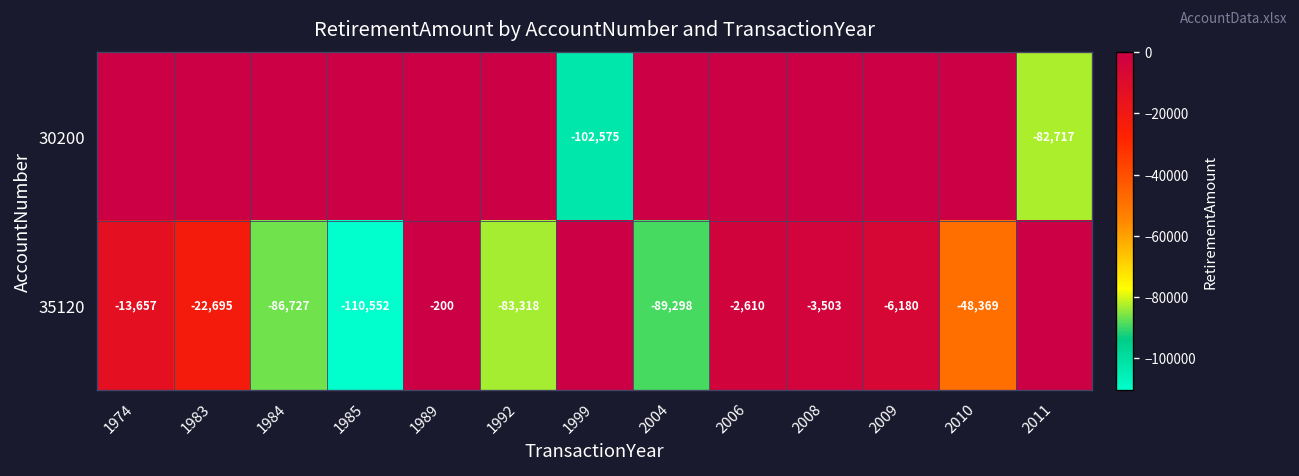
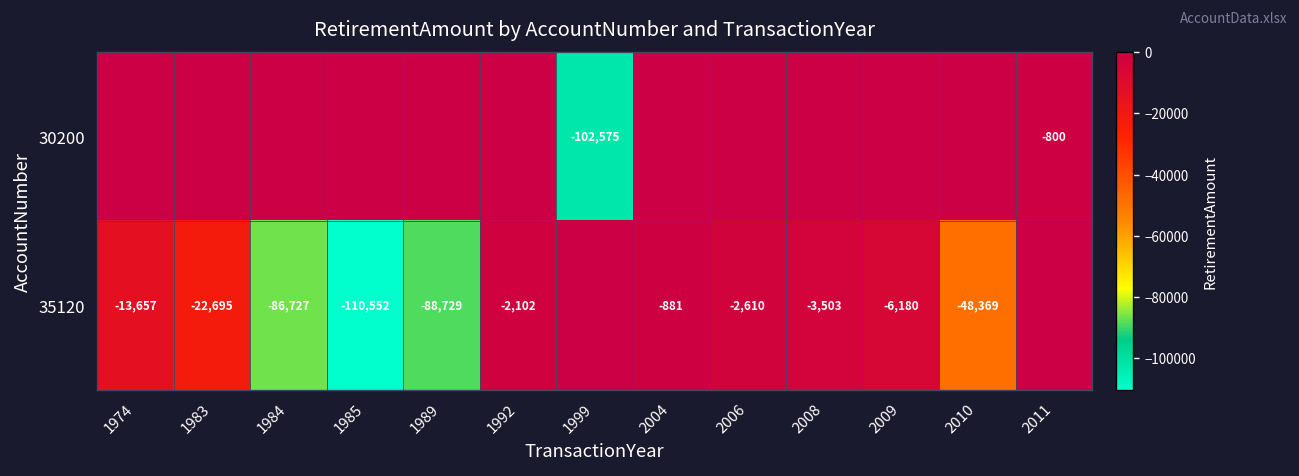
  {
    "30200": {
      "1999": "-102,575",
-     "2011": "-82,717"
+     "2011": "-800"
    },
    "35120": {
      "1974": "-13,657",
      "1983": "-22,695",
      "1984": "-86,727",
      "1985": "-110,552",
-     "1989": "-200",
-     "1992": "-83,318",
-     "2004": "-89,298",
+     "1989": "-88,729",
+     "1992": "-2,102",
+     "2004": "-881",
      "2006": "-2,610",
      "2008": "-3,503",
      "2009": "-6,180",
      "2010": "-48,369"
    }
  }
